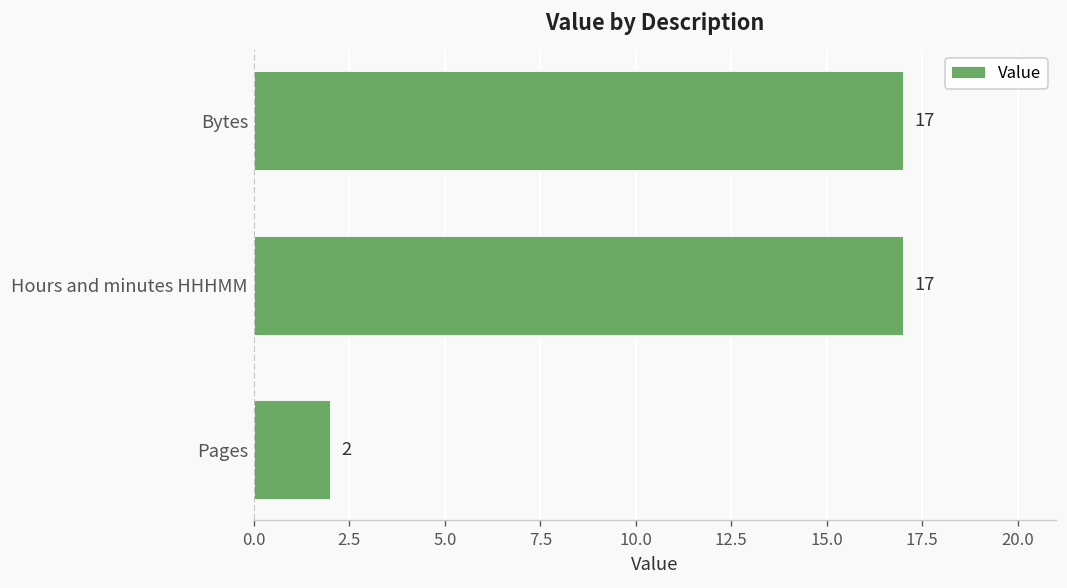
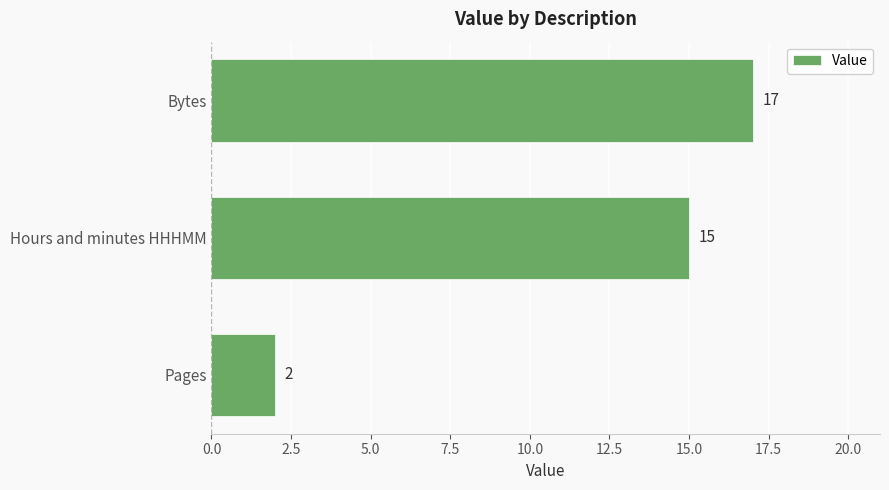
  {
    "Bytes": 17,
-   "Hours and minutes HHHMM": 17,
+   "Hours and minutes HHHMM": 15,
    "Pages": 2
  }
